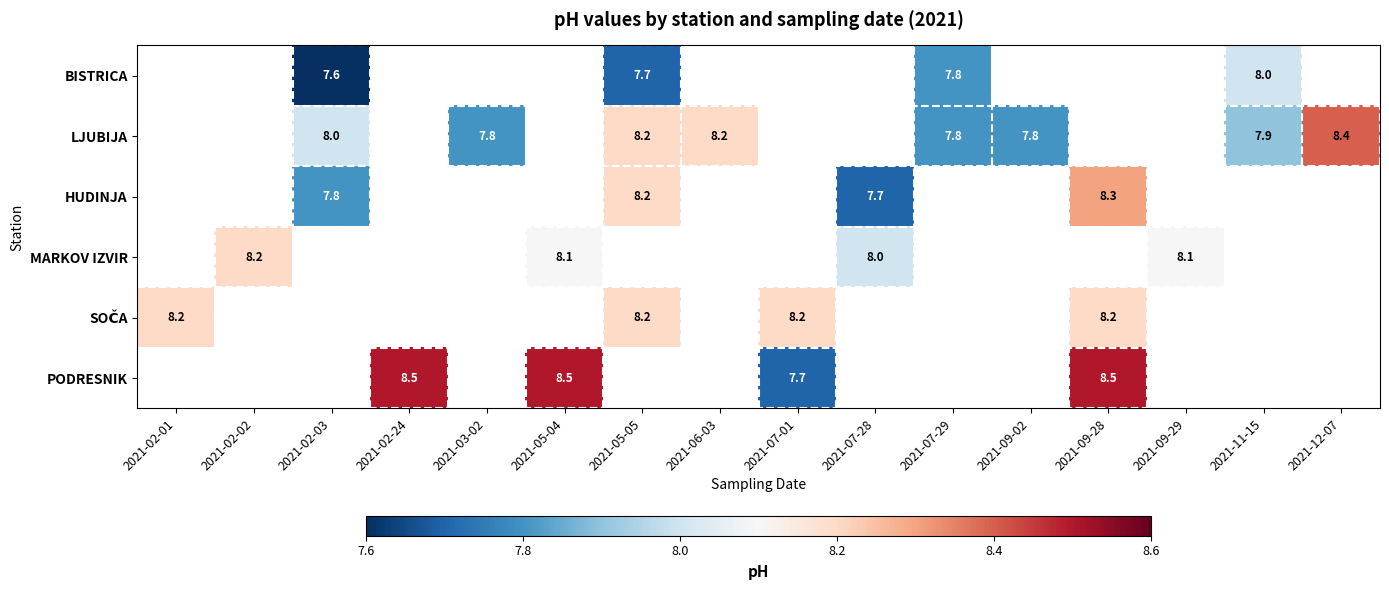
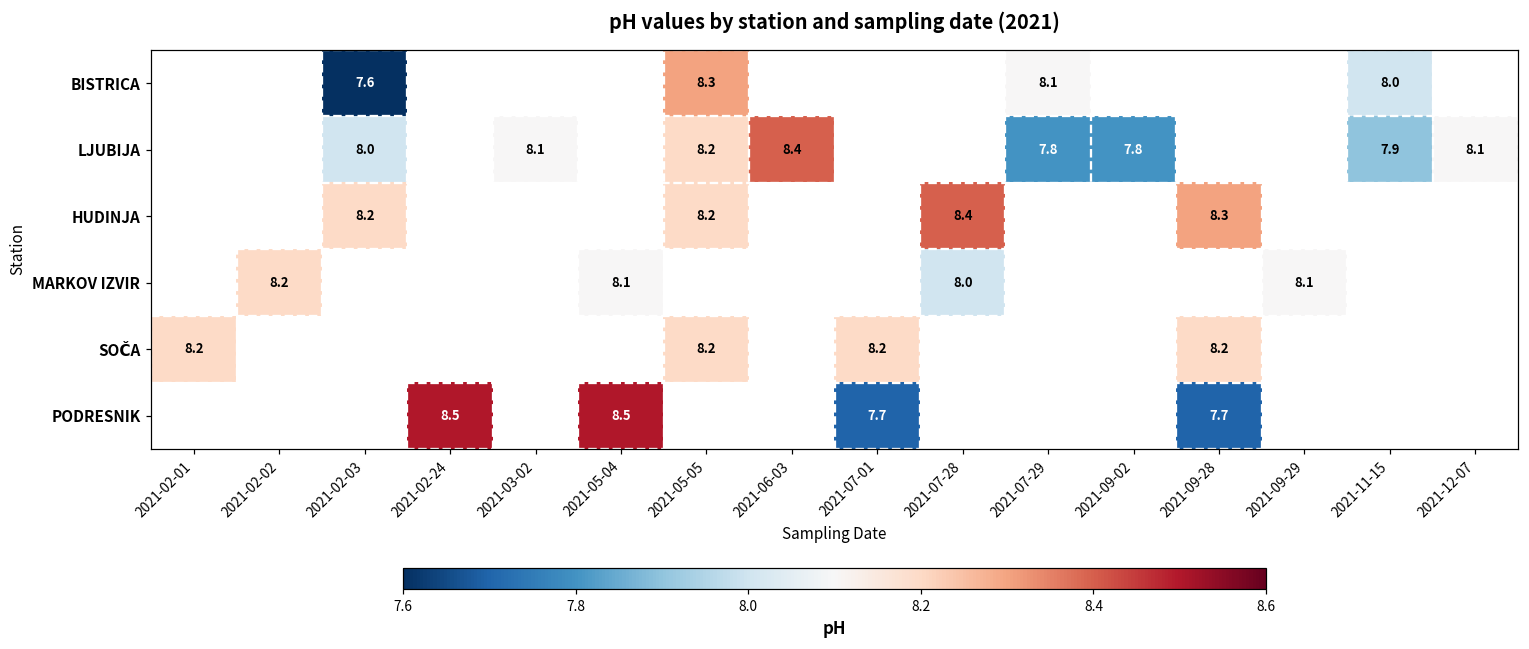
  {
    "BISTRICA": {
      "2021-02-03": 7.6,
-     "2021-05-05": 7.7,
-     "2021-07-29": 7.8,
+     "2021-05-05": 8.3,
+     "2021-07-29": 8.1,
      "2021-11-15": 8.0
    },
    "LJUBIJA": {
      "2021-02-03": 8.0,
-     "2021-03-02": 7.8,
+     "2021-03-02": 8.1,
      "2021-05-05": 8.2,
-     "2021-06-03": 8.2,
+     "2021-06-03": 8.4,
      "2021-07-29": 7.8,
      "2021-09-02": 7.8,
      "2021-11-15": 7.9,
-     "2021-12-07": 8.4
+     "2021-12-07": 8.1
    },
    "HUDINJA": {
-     "2021-02-03": 7.8,
+     "2021-02-03": 8.2,
      "2021-05-05": 8.2,
-     "2021-07-28": 7.7,
+     "2021-07-28": 8.4,
      "2021-09-28": 8.3
    },
    "MARKOV IZVIR": {
      "2021-02-02": 8.2,
      "2021-05-04": 8.1,
      "2021-07-28": 8.0,
      "2021-09-29": 8.1
    },
    "SOČA": {
      "2021-02-01": 8.2,
      "2021-05-05": 8.2,
      "2021-07-01": 8.2,
      "2021-09-28": 8.2
    },
    "PODRESNIK": {
      "2021-02-24": 8.5,
      "2021-05-04": 8.5,
      "2021-07-01": 7.7,
-     "2021-09-28": 8.5
+     "2021-09-28": 7.7
    }
  }
